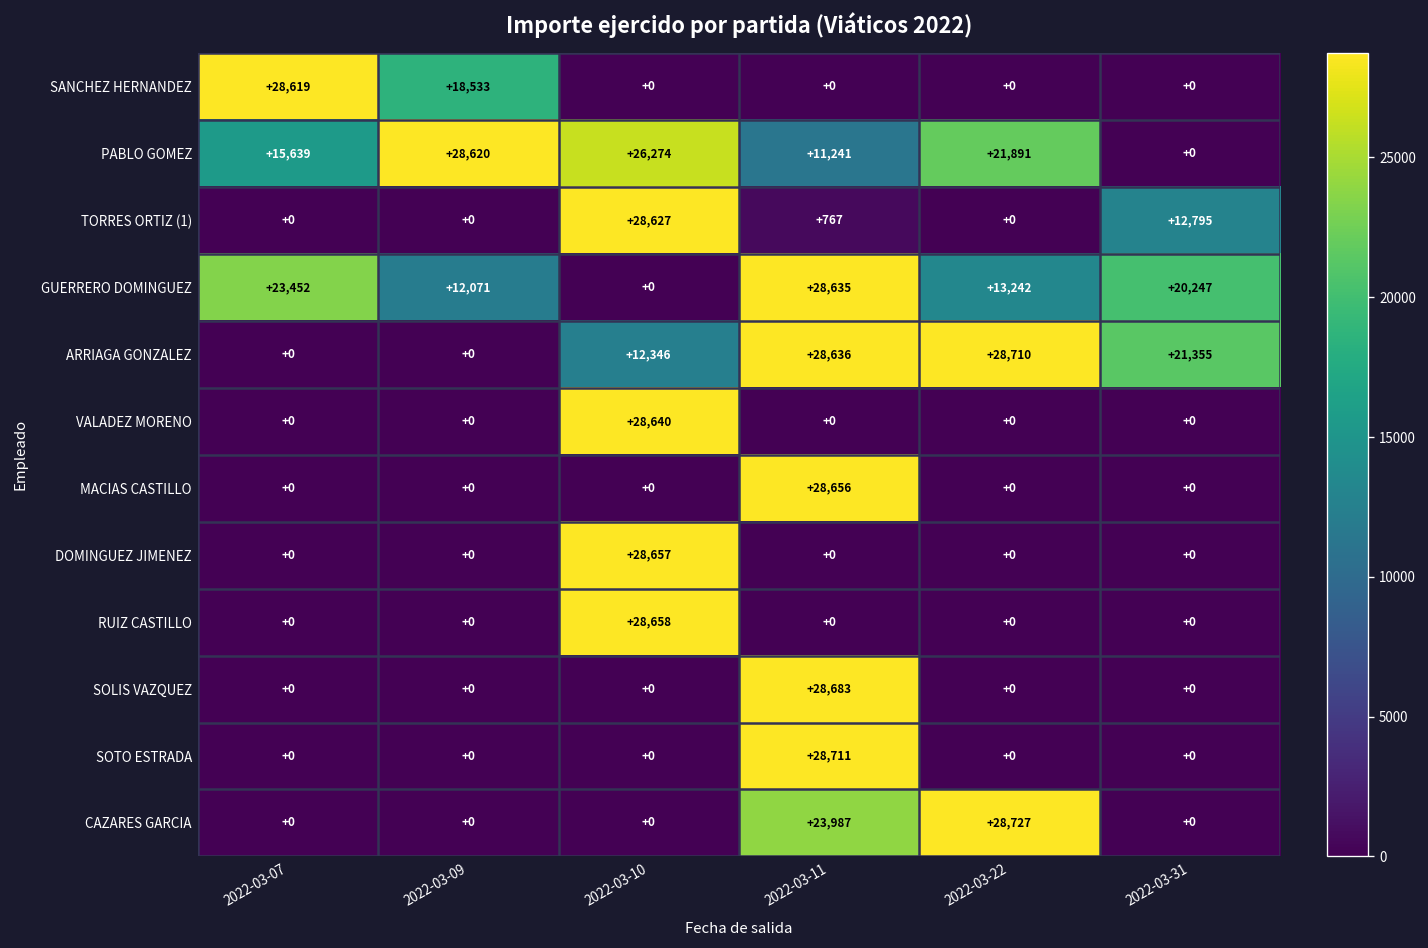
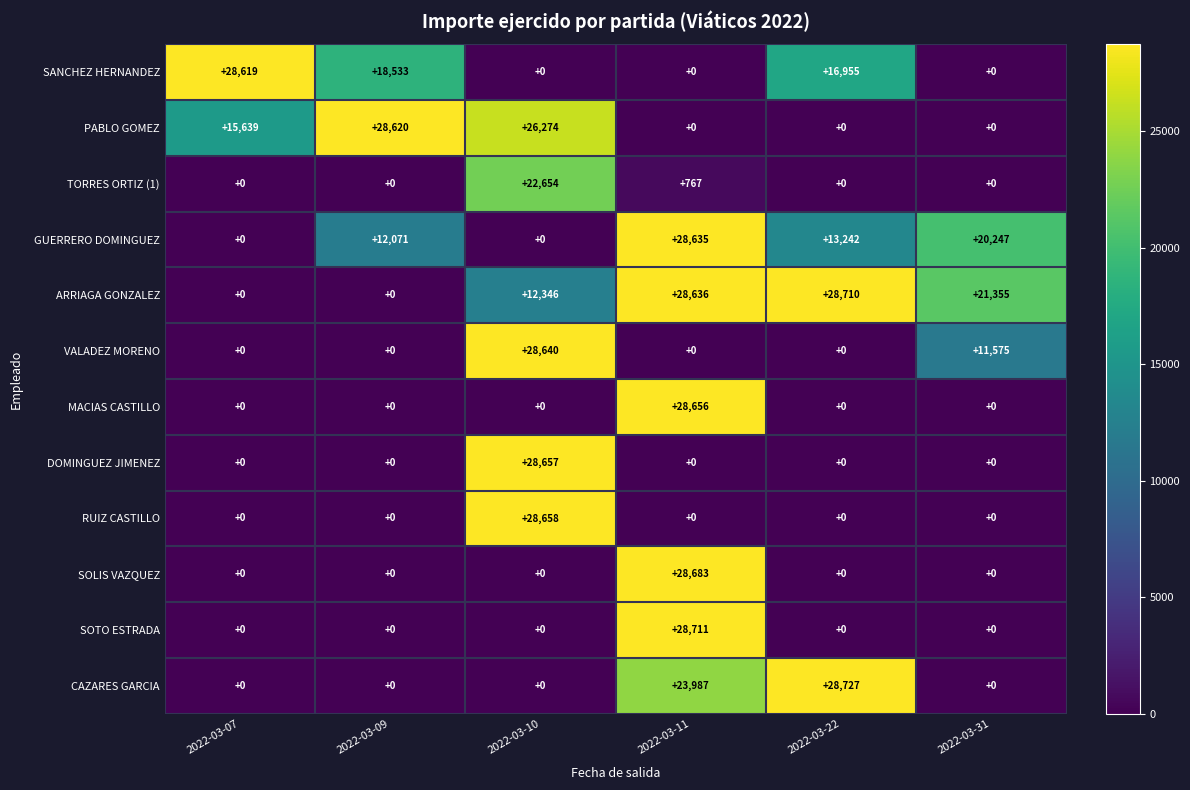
  {
    "SANCHEZ HERNANDEZ": {
      "2022-03-07": "+28,619",
      "2022-03-09": "+18,533",
      "2022-03-10": "+0",
      "2022-03-11": "+0",
-     "2022-03-22": "+0",
+     "2022-03-22": "+16,955",
      "2022-03-31": "+0"
    },
    "PABLO GOMEZ": {
      "2022-03-07": "+15,639",
      "2022-03-09": "+28,620",
      "2022-03-10": "+26,274",
-     "2022-03-11": "+11,241",
-     "2022-03-22": "+21,891",
+     "2022-03-11": "+0",
+     "2022-03-22": "+0",
      "2022-03-31": "+0"
    },
    "TORRES ORTIZ (1)": {
      "2022-03-07": "+0",
      "2022-03-09": "+0",
-     "2022-03-10": "+28,627",
+     "2022-03-10": "+22,654",
      "2022-03-11": "+767",
      "2022-03-22": "+0",
-     "2022-03-31": "+12,795"
+     "2022-03-31": "+0"
    },
    "GUERRERO DOMINGUEZ": {
-     "2022-03-07": "+23,452",
+     "2022-03-07": "+0",
      "2022-03-09": "+12,071",
      "2022-03-10": "+0",
      "2022-03-11": "+28,635",
      "2022-03-22": "+13,242",
      "2022-03-31": "+20,247"
    },
    "ARRIAGA GONZALEZ": {
      "2022-03-07": "+0",
      "2022-03-09": "+0",
      "2022-03-10": "+12,346",
      "2022-03-11": "+28,636",
      "2022-03-22": "+28,710",
      "2022-03-31": "+21,355"
    },
    "VALADEZ MORENO": {
      "2022-03-07": "+0",
      "2022-03-09": "+0",
      "2022-03-10": "+28,640",
      "2022-03-11": "+0",
      "2022-03-22": "+0",
-     "2022-03-31": "+0"
+     "2022-03-31": "+11,575"
    },
    "MACIAS CASTILLO": {
      "2022-03-07": "+0",
      "2022-03-09": "+0",
      "2022-03-10": "+0",
      "2022-03-11": "+28,656",
      "2022-03-22": "+0",
      "2022-03-31": "+0"
    },
    "DOMINGUEZ JIMENEZ": {
      "2022-03-07": "+0",
      "2022-03-09": "+0",
      "2022-03-10": "+28,657",
      "2022-03-11": "+0",
      "2022-03-22": "+0",
      "2022-03-31": "+0"
    },
    "RUIZ CASTILLO": {
      "2022-03-07": "+0",
      "2022-03-09": "+0",
      "2022-03-10": "+28,658",
      "2022-03-11": "+0",
      "2022-03-22": "+0",
      "2022-03-31": "+0"
    },
    "SOLIS VAZQUEZ": {
      "2022-03-07": "+0",
      "2022-03-09": "+0",
      "2022-03-10": "+0",
      "2022-03-11": "+28,683",
      "2022-03-22": "+0",
      "2022-03-31": "+0"
    },
    "SOTO ESTRADA": {
      "2022-03-07": "+0",
      "2022-03-09": "+0",
      "2022-03-10": "+0",
      "2022-03-11": "+28,711",
      "2022-03-22": "+0",
      "2022-03-31": "+0"
    },
    "CAZARES GARCIA": {
      "2022-03-07": "+0",
      "2022-03-09": "+0",
      "2022-03-10": "+0",
      "2022-03-11": "+23,987",
      "2022-03-22": "+28,727",
      "2022-03-31": "+0"
    }
  }
